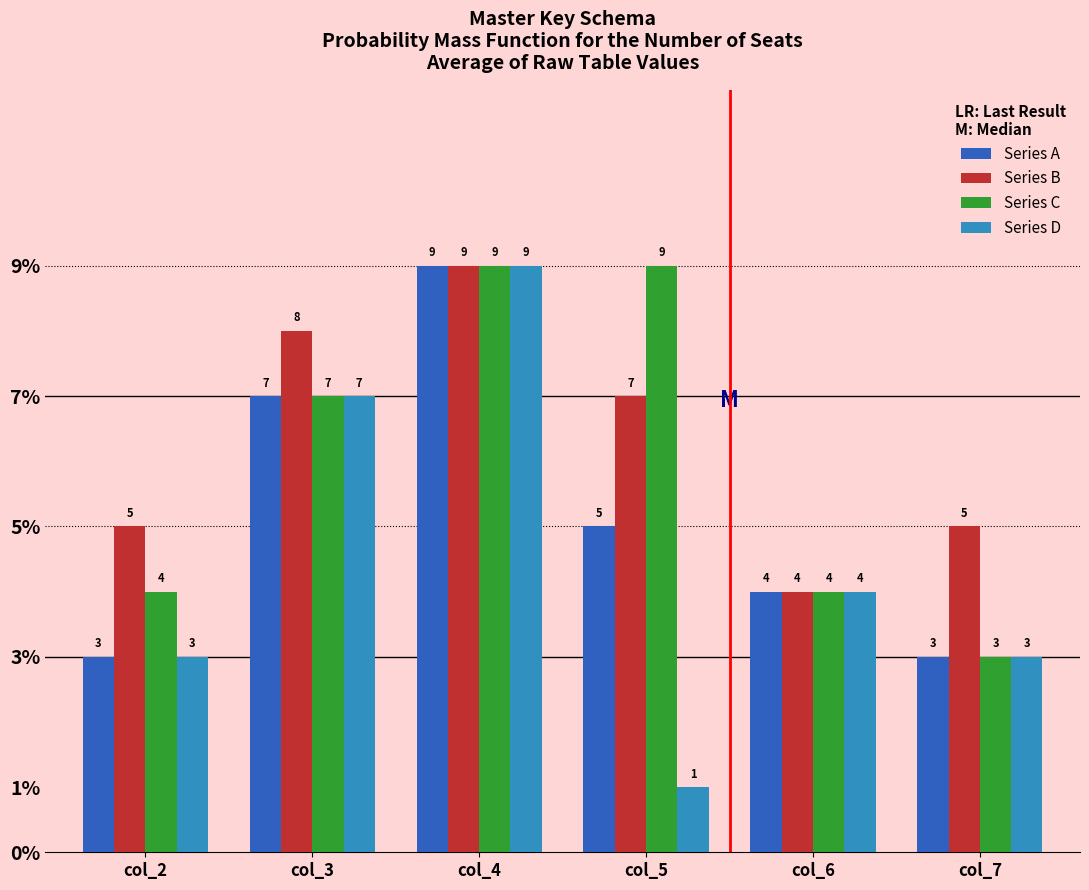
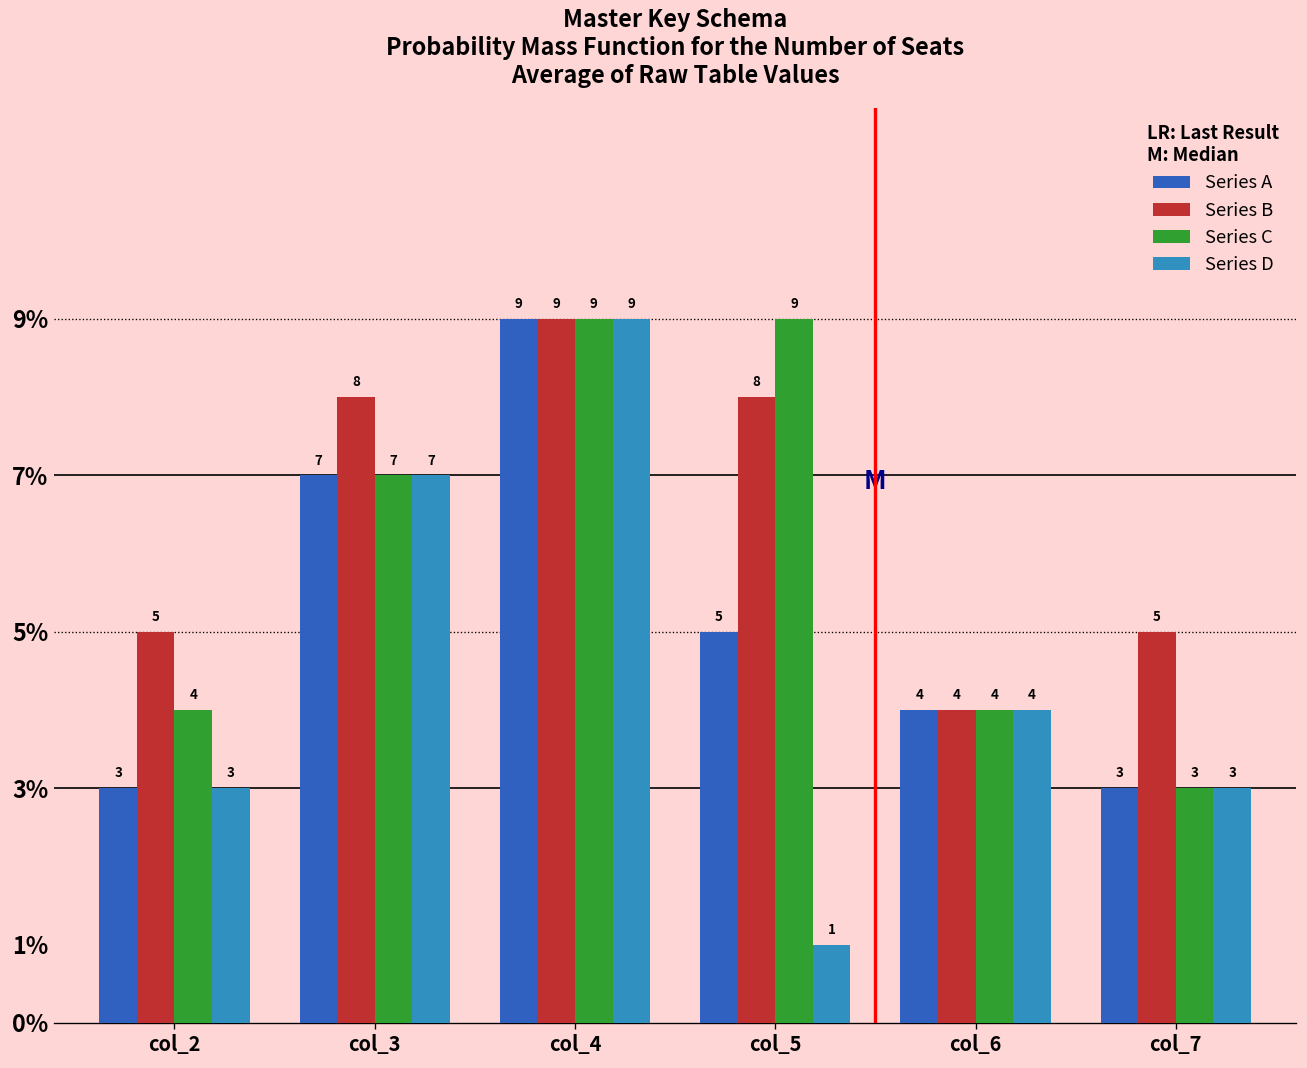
  {
    "Series B": {
      "col_2": 5,
      "col_3": 8,
      "col_4": 9,
-     "col_5": 7,
+     "col_5": 8,
      "col_6": 4,
      "col_7": 5
    },
    "Series C": {
      "col_2": 4,
      "col_3": 7,
      "col_4": 9,
      "col_5": 9,
      "col_6": 4,
      "col_7": 3
    }
  }
